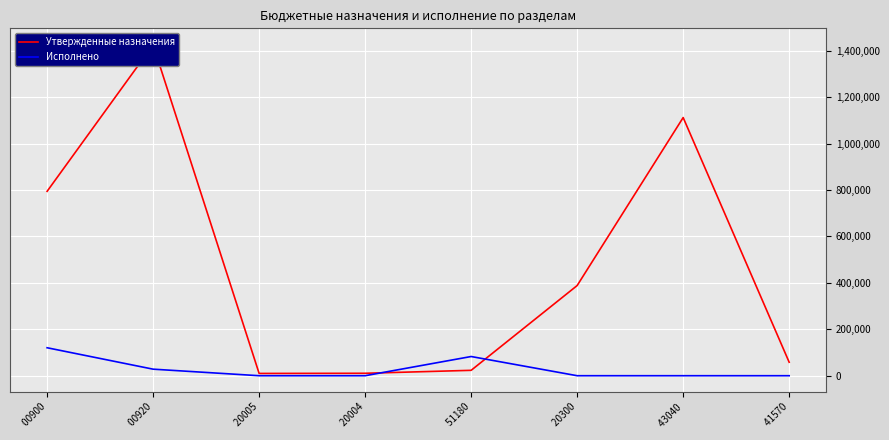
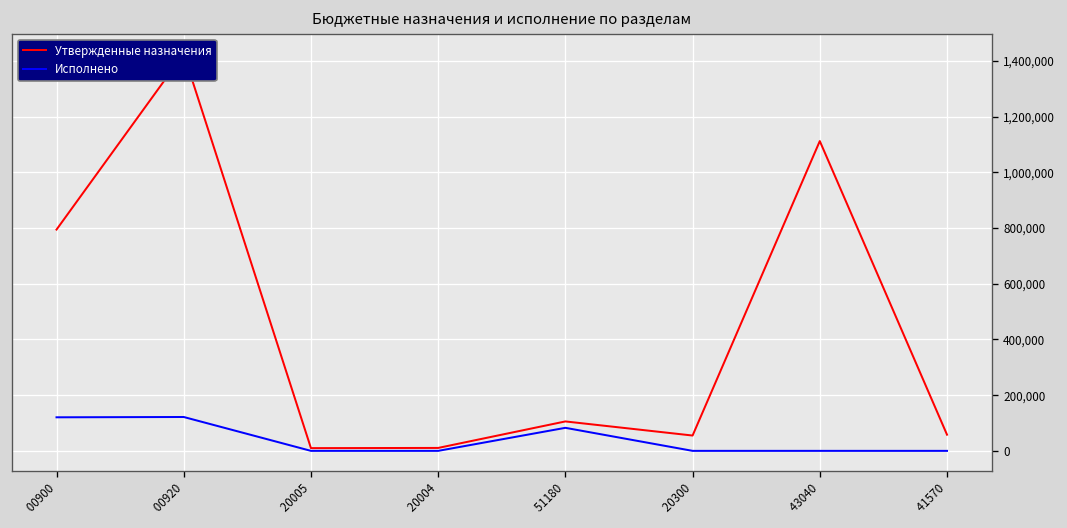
  {
    "Утвержденные назначения": {
      "00900": "790,000",
-     "51180": "20,000",
-     "20300": "390,000",
+     "51180": "110,000",
+     "20300": "60,000",
      "43040": "1,110,000",
      "41570": "60,000"
    },
    "Исполнено": {
      "00900": "120,000",
-     "00920": "30,000",
+     "00920": "120,000",
      "51180": "80,000",
      "20300": "0",
      "43040": "0",
      "41570": "0"
    }
  }
